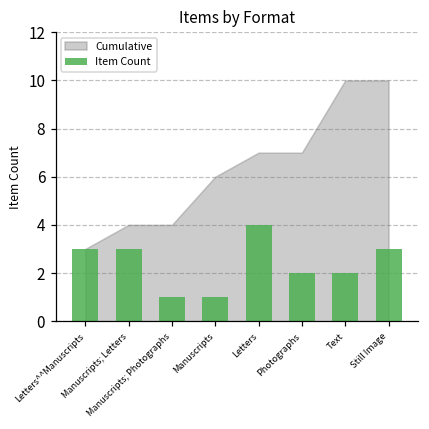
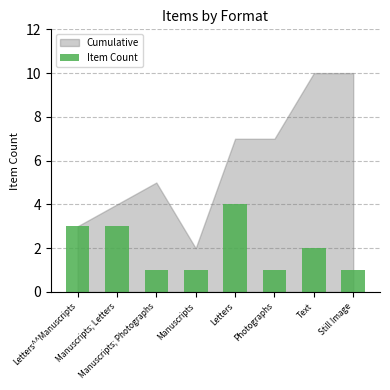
  {
    "Item Count": {
      "Letters^^Manuscripts": 3,
      "Manuscripts; Letters": 3,
      "Manuscripts; Photographs": 1,
      "Manuscripts": 1,
      "Letters": 4,
-     "Photographs": 2,
+     "Photographs": 1,
      "Text": 2,
-     "Still Image": 3
+     "Still Image": 1
    },
    "Cumulative": {
      "Letters^^Manuscripts": 3,
      "Manuscripts; Letters": 4,
-     "Manuscripts; Photographs": 4,
-     "Manuscripts": 6,
+     "Manuscripts; Photographs": 5,
+     "Manuscripts": 2,
      "Letters": 7,
      "Photographs": 7,
      "Text": 10,
      "Still Image": 10
    }
  }
